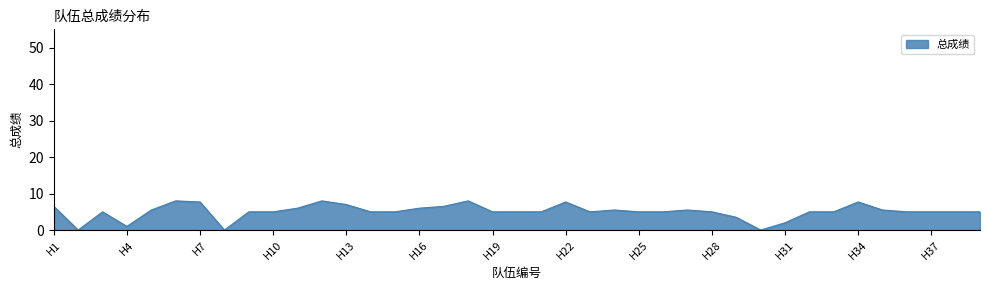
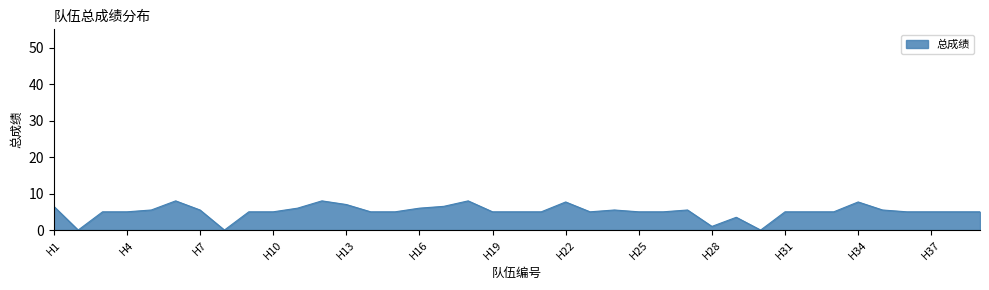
  {
    "H1": 7,
-   "H4": 1,
-   "H7": 8,
+   "H4": 5,
+   "H7": 6,
    "H10": 5,
    "H13": 7,
    "H16": 6,
    "H19": 5,
    "H22": 8,
    "H25": 5,
-   "H28": 5,
-   "H31": 2,
+   "H28": 1,
+   "H31": 5,
    "H34": 8,
    "H37": 5
  }
